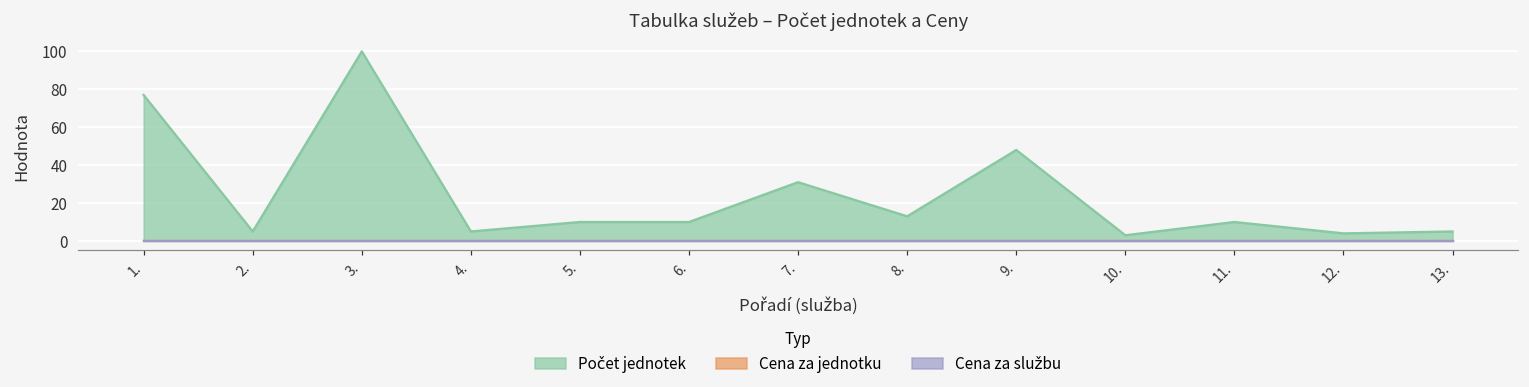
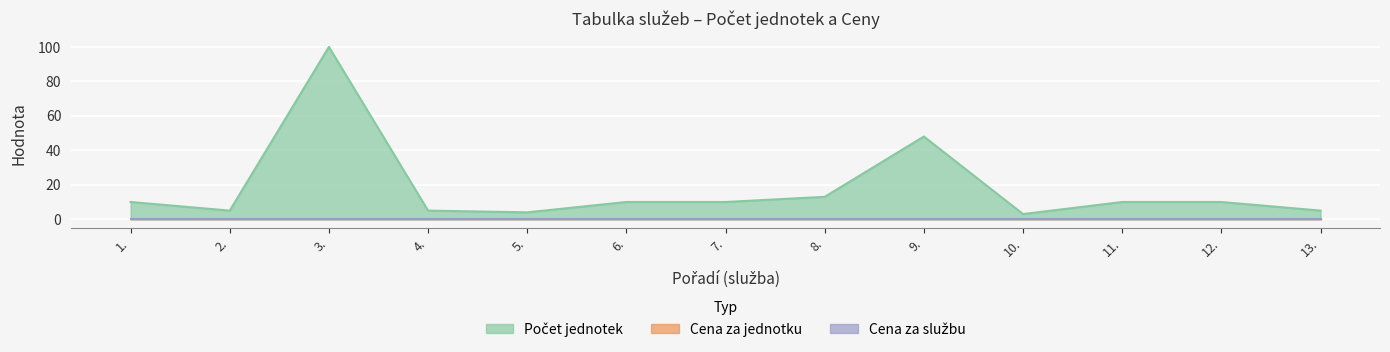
  {
    "Cena za jednotku": {
      "1.": 0,
      "2.": 0,
      "3.": 0,
      "4.": 0,
      "5.": 0,
      "6.": 0,
      "7.": 0,
      "8.": 0,
      "9.": 0,
      "10.": 0,
      "11.": 0,
      "12.": 0,
      "13.": 0
    },
    "Počet jednotek": {
-     "1.": 77,
+     "1.": 10,
      "2.": 5,
      "3.": 100,
      "4.": 5,
-     "5.": 10,
+     "5.": 4,
      "6.": 10,
-     "7.": 31,
+     "7.": 10,
      "8.": 13,
      "9.": 48,
      "10.": 3,
      "11.": 10,
-     "12.": 4,
+     "12.": 10,
      "13.": 5
    }
  }
